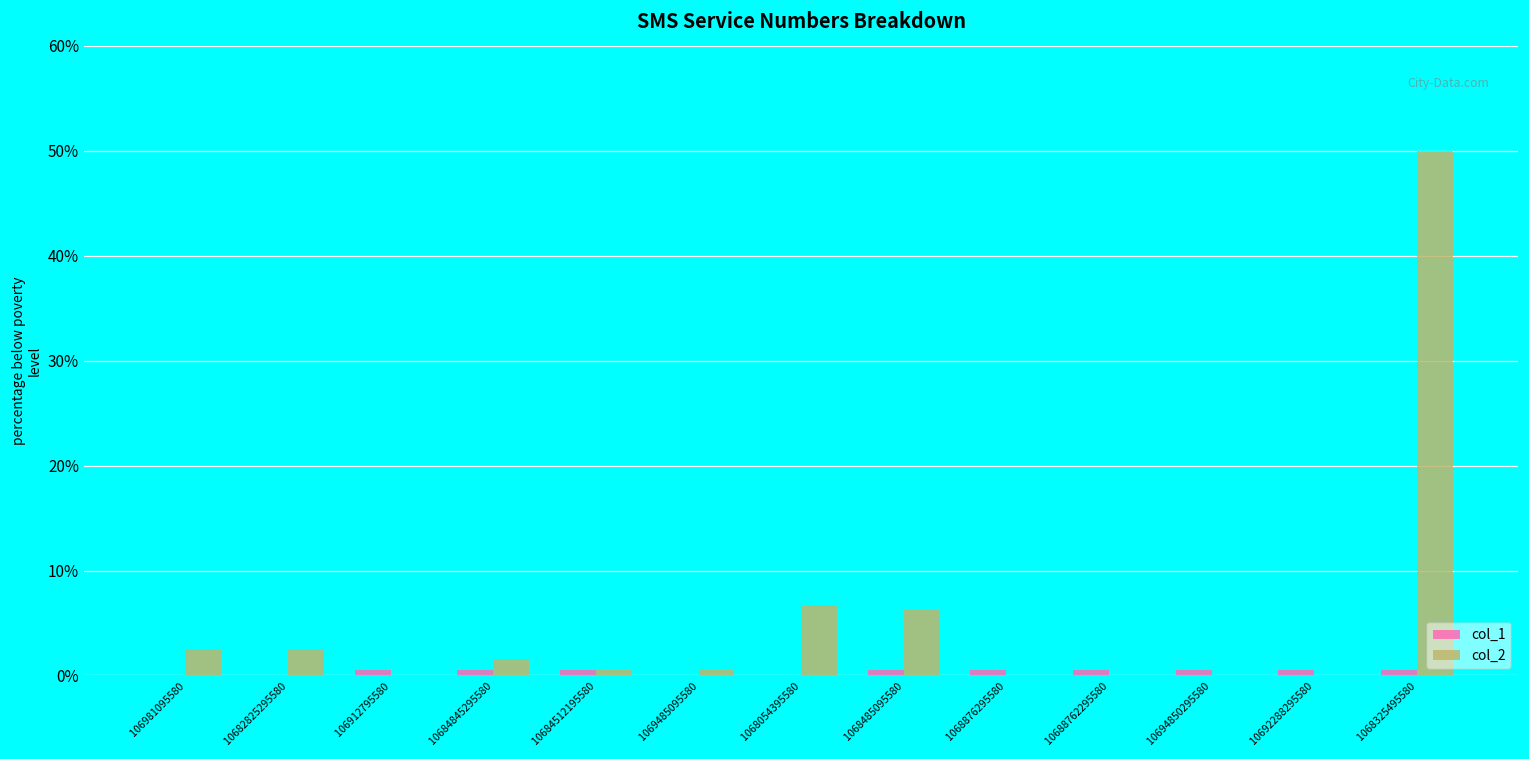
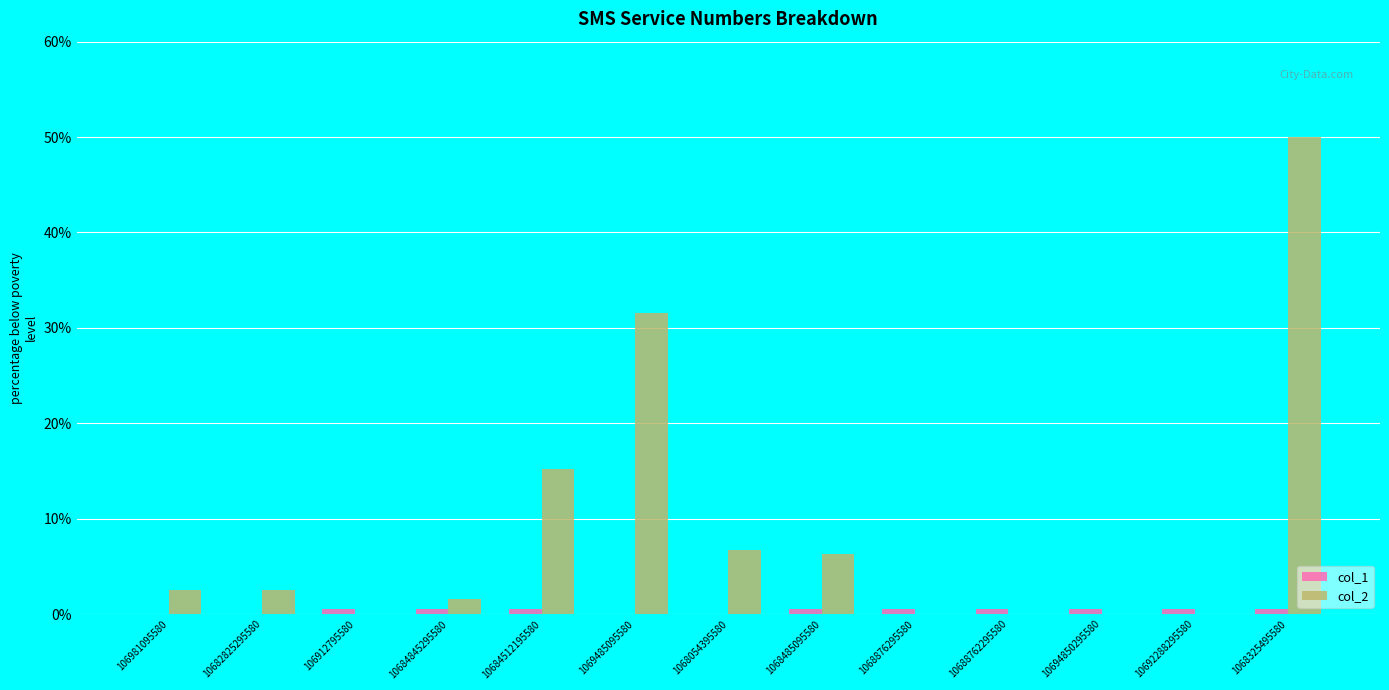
  {
    "col_1": {
      "106912795580": "0%",
      "10684845295580": "0%",
      "10684512195580": "1%",
      "1068485095580": "1%",
      "1068876295580": "1%",
      "10688762295580": "1%",
      "10694850295580": "1%",
      "10692288295580": "1%",
      "1068325495580": "1%"
    },
    "col_2": {
      "106981095580": "2%",
      "10682825295580": "2%",
      "10684845295580": "2%",
-     "10684512195580": "0%",
-     "1069485095580": "0%",
+     "10684512195580": "15%",
+     "1069485095580": "32%",
      "1068054395580": "7%",
      "1068485095580": "6%",
      "1068325495580": "50%"
    }
  }
